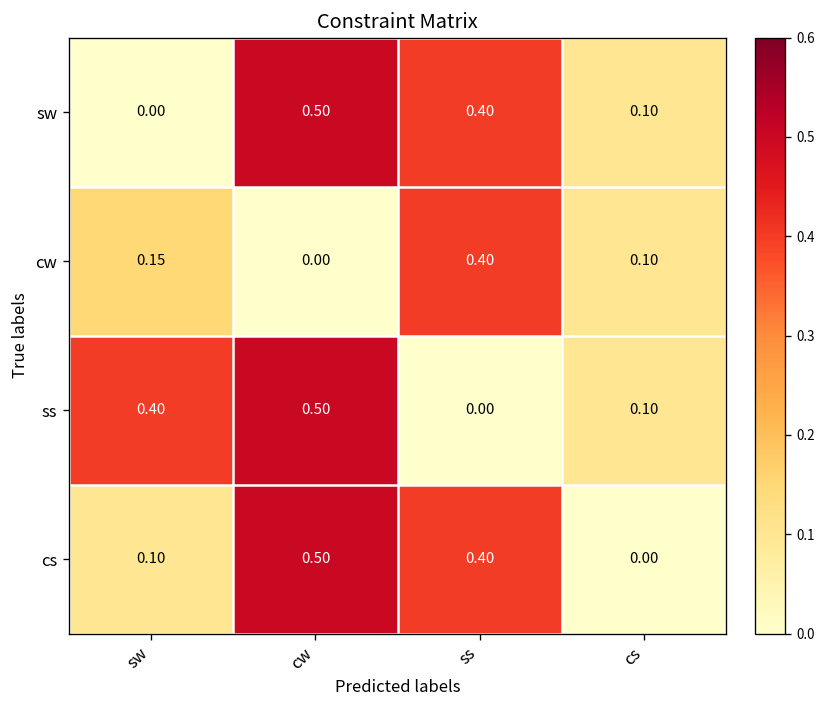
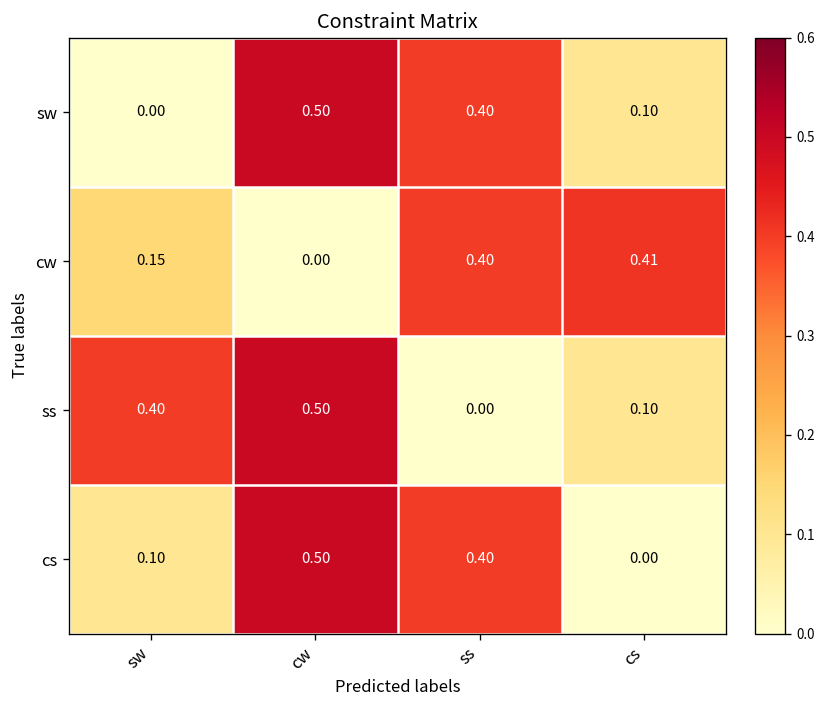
  {
    "sw": {
      "sw": 0.00,
      "cw": 0.50,
      "ss": 0.40,
      "cs": 0.10
    },
    "cw": {
      "sw": 0.15,
      "cw": 0.00,
      "ss": 0.40,
-     "cs": 0.10
+     "cs": 0.41
    },
    "ss": {
      "sw": 0.40,
      "cw": 0.50,
      "ss": 0.00,
      "cs": 0.10
    },
    "cs": {
      "sw": 0.10,
      "cw": 0.50,
      "ss": 0.40,
      "cs": 0.00
    }
  }
